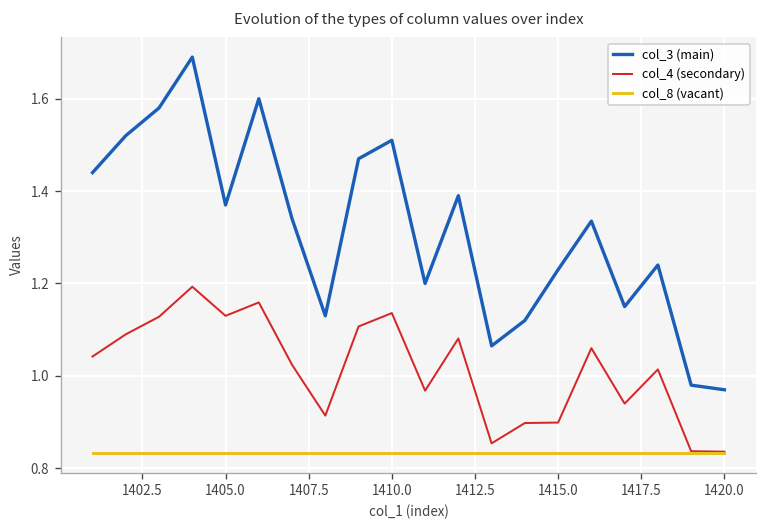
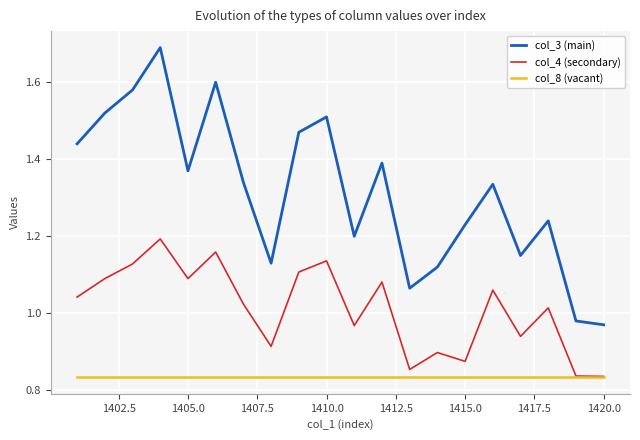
  {
    "col_3 (main)": {
      "1405.0": 1.37,
      "1410.0": 1.51,
      "1415.0": 1.23,
      "1420.0": 0.97
    },
    "col_4 (secondary)": {
-     "1405.0": 1.13,
+     "1405.0": 1.09,
      "1410.0": 1.14,
-     "1415.0": 0.90
+     "1415.0": 0.88
    },
    "col_8 (vacant)": {
      "1405.0": 0.83,
      "1410.0": 0.83,
      "1415.0": 0.83
    }
  }
